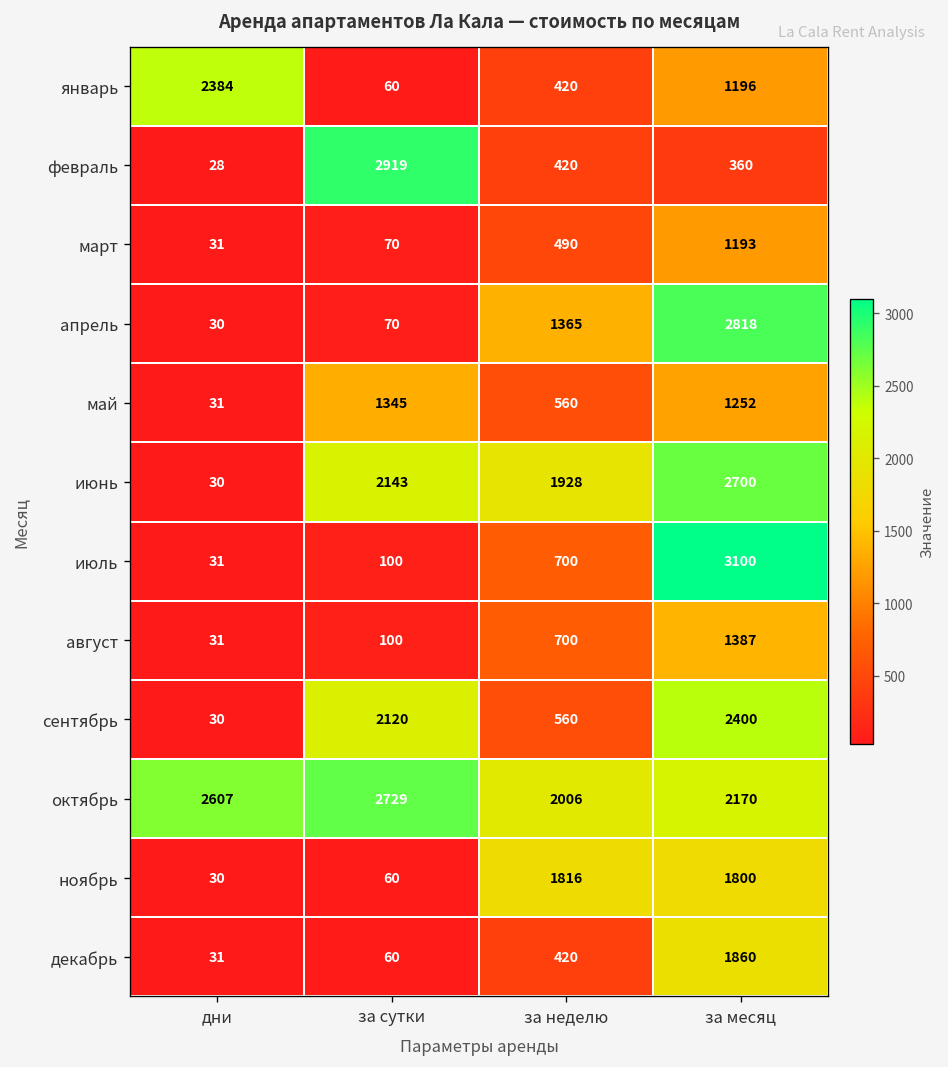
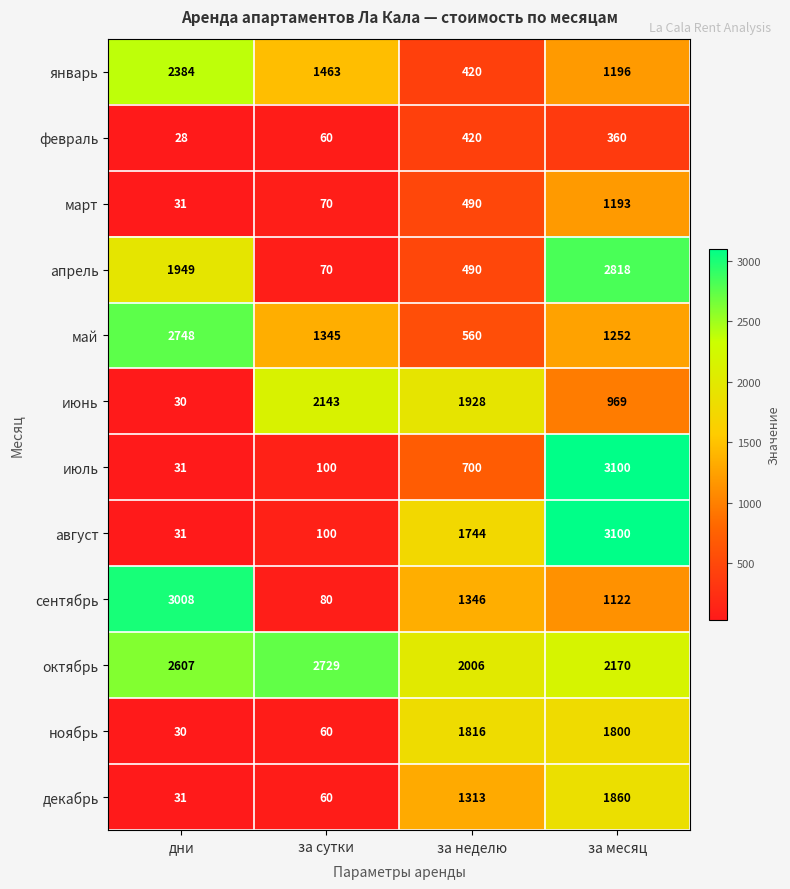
  {
    "январь": {
      "дни": 2384,
-     "за сутки": 60,
+     "за сутки": 1463,
      "за неделю": 420,
      "за месяц": 1196
    },
    "февраль": {
      "дни": 28,
-     "за сутки": 2919,
+     "за сутки": 60,
      "за неделю": 420,
      "за месяц": 360
    },
    "март": {
      "дни": 31,
      "за сутки": 70,
      "за неделю": 490,
      "за месяц": 1193
    },
    "апрель": {
-     "дни": 30,
+     "дни": 1949,
      "за сутки": 70,
-     "за неделю": 1365,
+     "за неделю": 490,
      "за месяц": 2818
    },
    "май": {
-     "дни": 31,
+     "дни": 2748,
      "за сутки": 1345,
      "за неделю": 560,
      "за месяц": 1252
    },
    "июнь": {
      "дни": 30,
      "за сутки": 2143,
      "за неделю": 1928,
-     "за месяц": 2700
+     "за месяц": 969
    },
    "июль": {
      "дни": 31,
      "за сутки": 100,
      "за неделю": 700,
      "за месяц": 3100
    },
    "август": {
      "дни": 31,
      "за сутки": 100,
-     "за неделю": 700,
-     "за месяц": 1387
+     "за неделю": 1744,
+     "за месяц": 3100
    },
    "сентябрь": {
-     "дни": 30,
-     "за сутки": 2120,
-     "за неделю": 560,
-     "за месяц": 2400
+     "дни": 3008,
+     "за сутки": 80,
+     "за неделю": 1346,
+     "за месяц": 1122
    },
    "октябрь": {
      "дни": 2607,
      "за сутки": 2729,
      "за неделю": 2006,
      "за месяц": 2170
    },
    "ноябрь": {
      "дни": 30,
      "за сутки": 60,
      "за неделю": 1816,
      "за месяц": 1800
    },
    "декабрь": {
      "дни": 31,
      "за сутки": 60,
-     "за неделю": 420,
+     "за неделю": 1313,
      "за месяц": 1860
    }
  }
